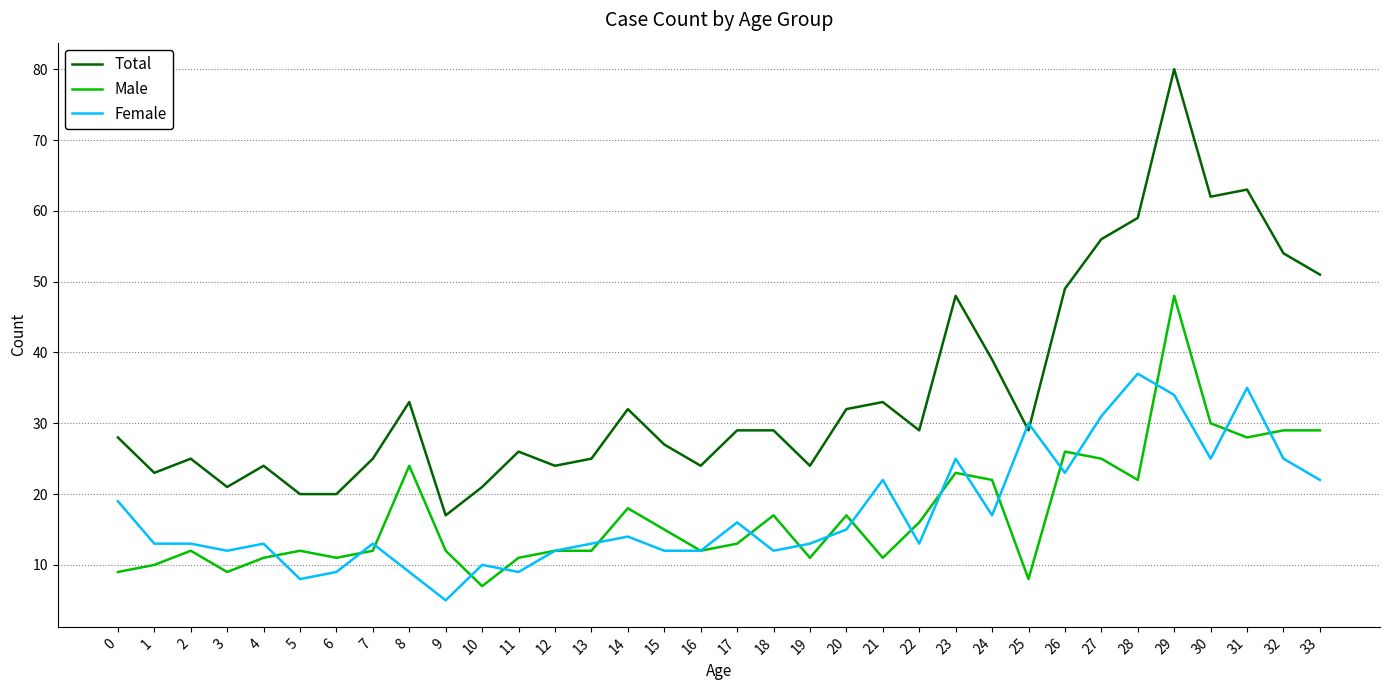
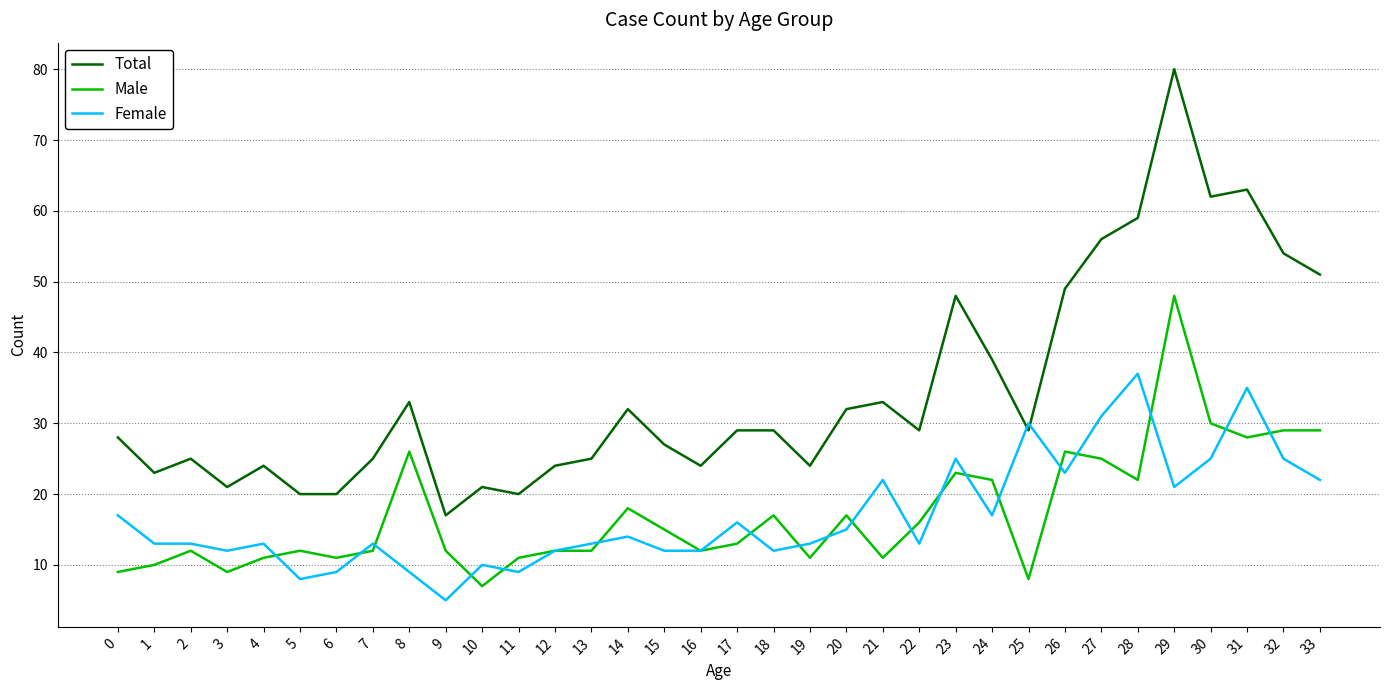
  {
    "Total": {
      "0": 28,
      "1": 23,
      "2": 25,
      "3": 21,
      "4": 24,
      "5": 20,
      "6": 20,
      "7": 25,
      "8": 33,
      "9": 17,
      "10": 21,
-     "11": 26,
+     "11": 20,
      "12": 24,
      "13": 25,
      "14": 32,
      "15": 27,
      "16": 24,
      "17": 29,
      "18": 29,
      "19": 24,
      "20": 32,
      "21": 33,
      "22": 29,
      "23": 48,
      "24": 39,
      "25": 29,
      "26": 49,
      "27": 56,
      "28": 59,
      "29": 80,
      "30": 62,
      "31": 63,
      "32": 54,
      "33": 51
    },
    "Male": {
      "0": 9,
      "1": 10,
      "2": 12,
      "3": 9,
      "4": 11,
      "5": 12,
      "6": 11,
      "7": 12,
-     "8": 24,
+     "8": 26,
      "9": 12,
      "10": 7,
      "11": 11,
      "13": 12,
      "14": 18,
      "15": 15,
      "17": 13,
      "18": 17,
      "19": 11,
      "20": 17,
      "21": 11,
      "22": 16,
      "23": 23,
      "24": 22,
      "25": 8,
      "26": 26,
      "27": 25,
      "28": 22,
      "29": 48,
      "30": 30,
      "31": 28,
      "32": 29,
      "33": 29
    },
    "Female": {
-     "0": 19,
+     "0": 17,
      "1": 13,
      "2": 13,
      "3": 12,
      "4": 13,
      "5": 8,
      "6": 9,
      "7": 13,
      "8": 9,
      "9": 5,
      "10": 10,
      "11": 9,
      "13": 13,
      "14": 14,
      "15": 12,
      "17": 16,
      "18": 12,
      "19": 13,
      "20": 15,
      "21": 22,
      "22": 13,
      "23": 25,
      "24": 17,
      "25": 30,
      "26": 23,
      "27": 31,
      "28": 37,
-     "29": 34,
+     "29": 21,
      "30": 25,
      "31": 35,
      "32": 25,
      "33": 22
    }
  }
